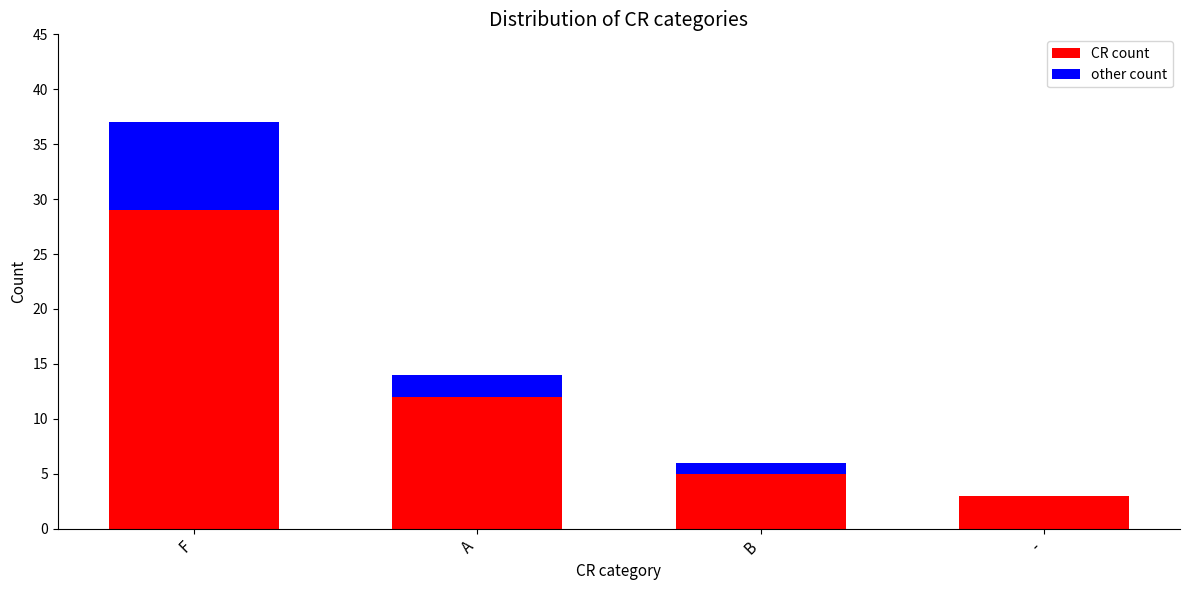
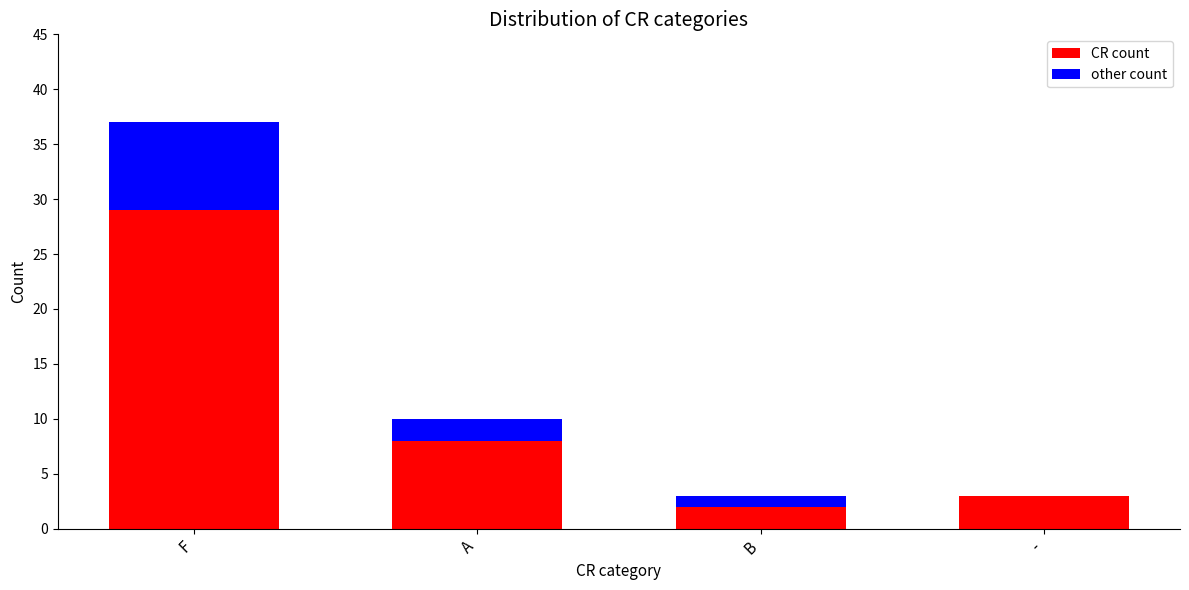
  {
    "CR count": {
      "F": 29,
-     "A": 12,
-     "B": 5,
+     "A": 8,
+     "B": 2,
      "-": 3
    },
    "other count": {
      "F": 8,
      "A": 2,
      "B": 1,
      "-": 0
    }
  }
